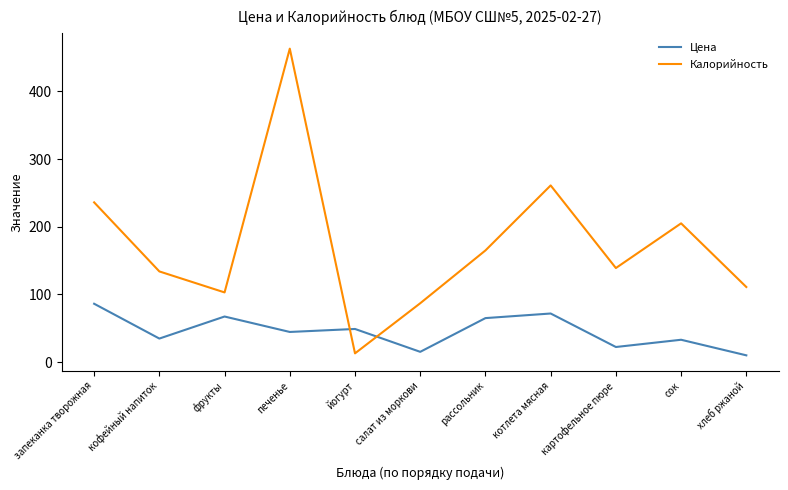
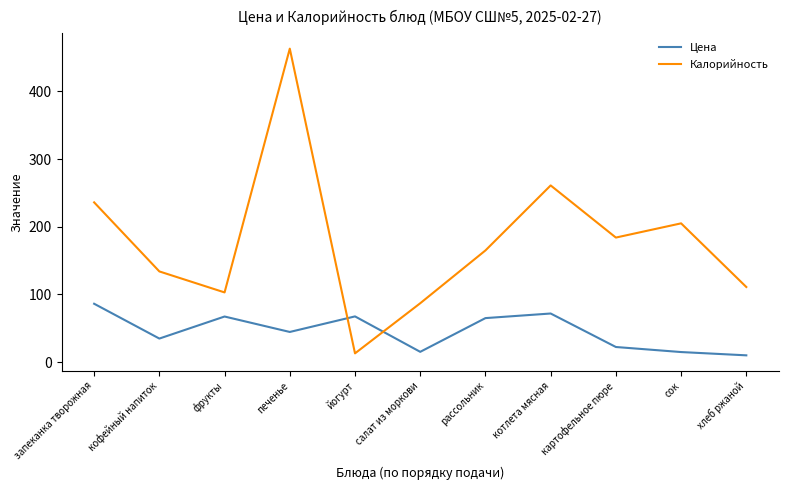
  {
    "Цена": {
      "запеканка творожная": 90,
      "кофейный напиток": 30,
      "фрукты": 70,
      "печенье": 40,
-     "йогурт": 50,
+     "йогурт": 70,
      "салат из моркови": 20,
      "рассольник": 70,
      "котлета мясная": 70,
      "картофельное пюре": 20,
-     "сок": 30,
+     "сок": 10,
      "хлеб ржаной": 10
    },
    "Калорийность": {
      "запеканка творожная": 240,
      "кофейный напиток": 130,
      "фрукты": 100,
      "печенье": 460,
      "йогурт": 10,
      "салат из моркови": 90,
      "рассольник": 170,
      "котлета мясная": 260,
-     "картофельное пюре": 140,
+     "картофельное пюре": 180,
      "сок": 210,
      "хлеб ржаной": 110
    }
  }
